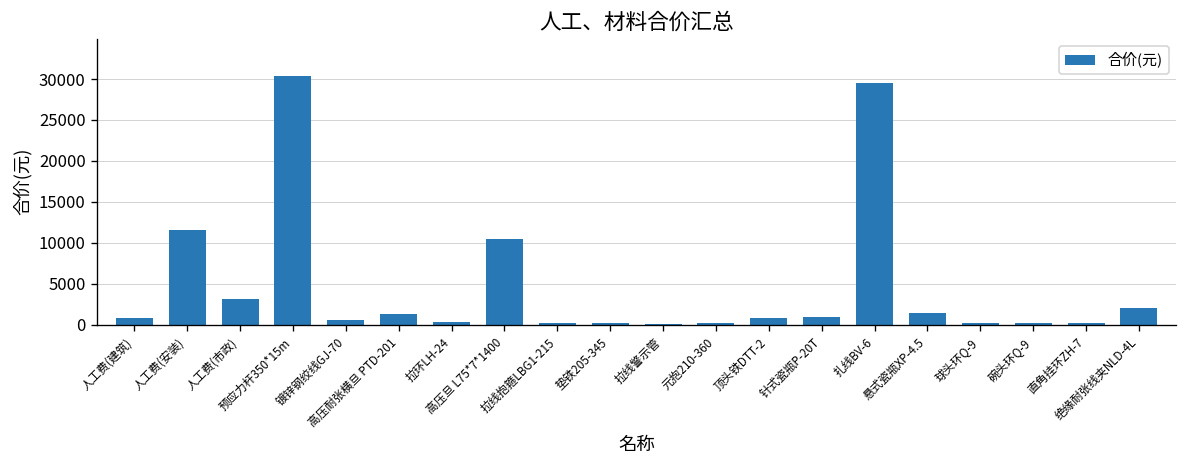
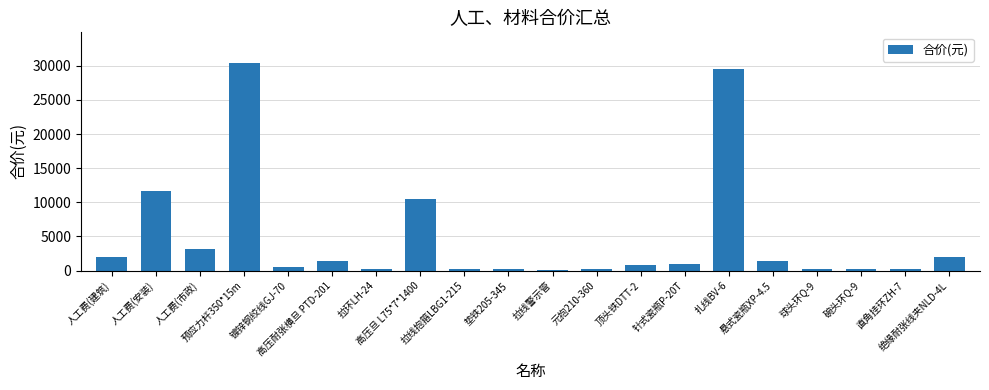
  {
-   "人工费(建筑)": 1000,
+   "人工费(建筑)": 2000,
    "人工费(安装)": 12000,
    "人工费(市政)": 3000,
    "预应力杆350*15m": 30000,
    "镀锌钢绞线GJ-70": 1000,
    "高压耐张横旦 PTD-201": 1000,
    "高压旦 L75*7*1400": 10000,
    "顶头铁DTT-2": 1000,
    "针式瓷瓶P-20T": 1000,
    "扎线BV-6": 30000,
    "悬式瓷瓶XP-4.5": 1000,
    "绝缘耐张线夹NLD-4L": 2000
  }
